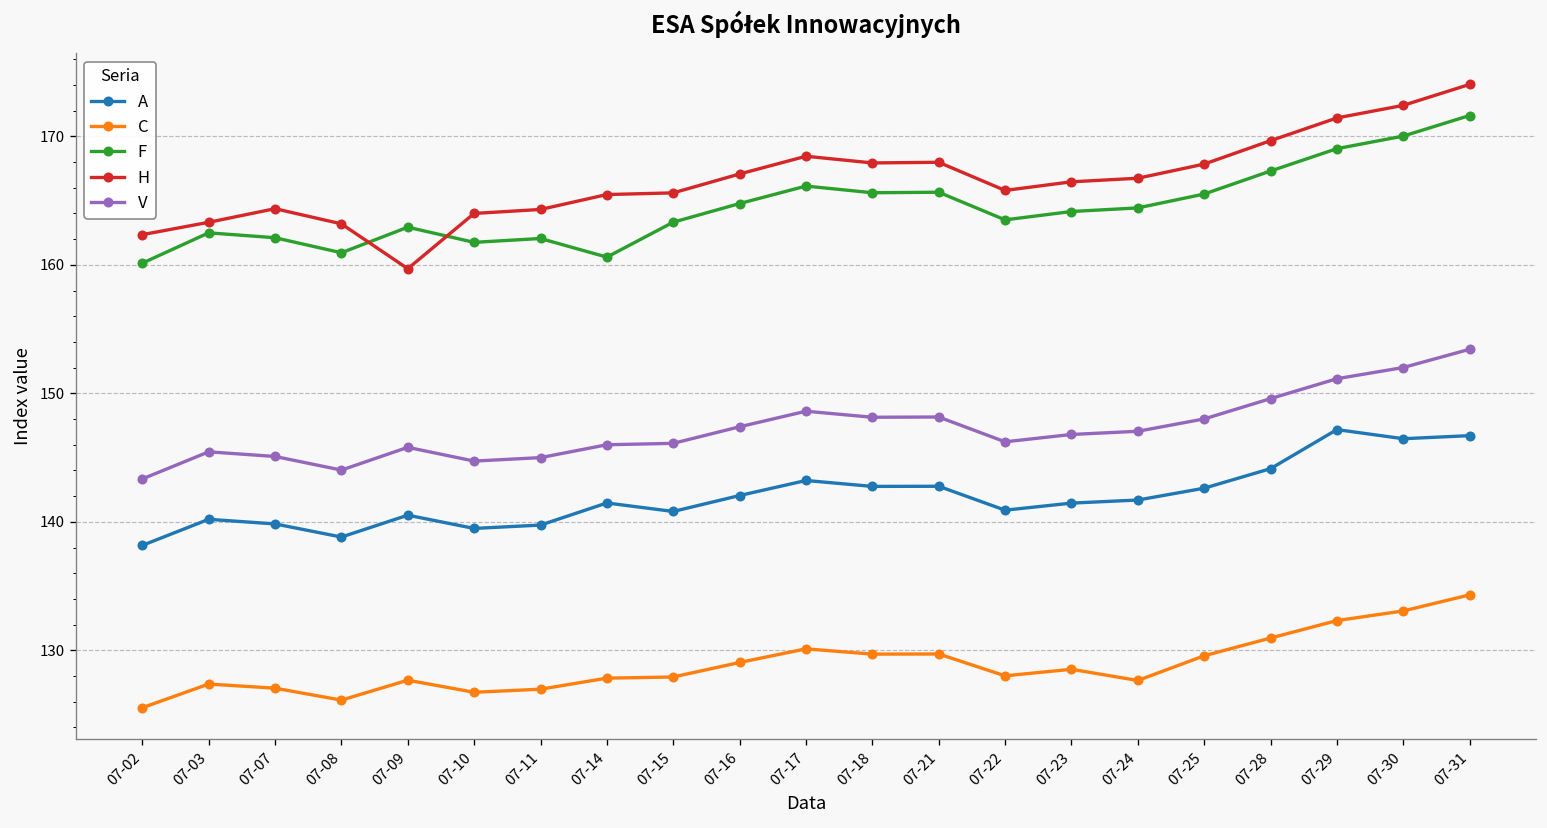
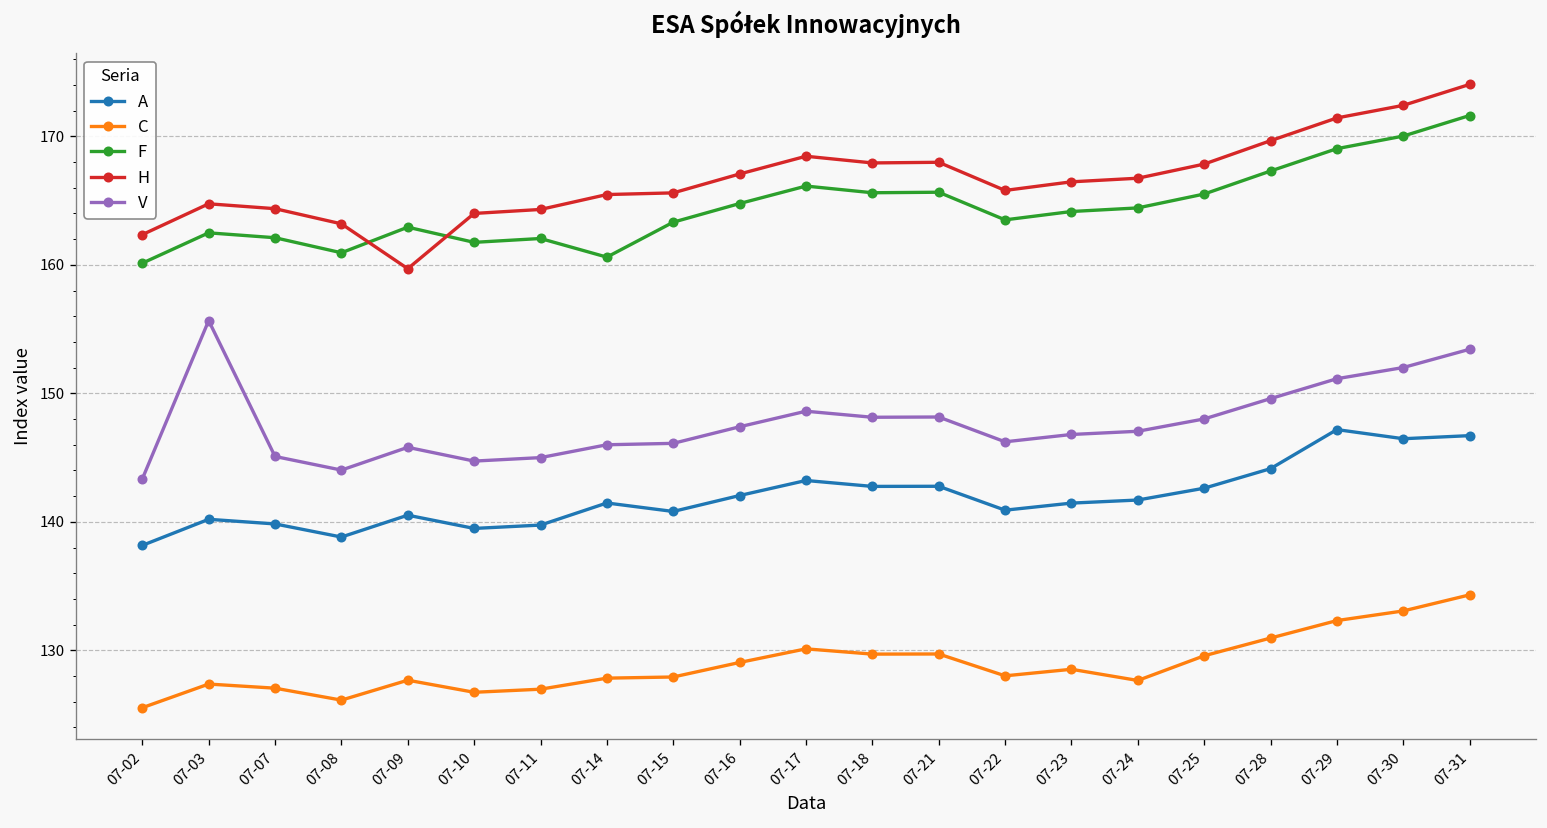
  {
    "A": {
      "07-02": 138.2,
      "07-03": 140.2,
      "07-07": 139.8,
      "07-08": 138.8,
      "07-09": 140.5,
      "07-10": 139.5,
      "07-11": 139.8,
      "07-14": 141.5,
      "07-15": 140.8,
      "07-16": 142.1,
      "07-17": 143.2,
      "07-18": 142.8,
      "07-21": 142.8,
      "07-22": 140.9,
      "07-23": 141.5,
      "07-24": 141.7,
      "07-25": 142.6,
      "07-28": 144.1,
      "07-29": 147.2,
      "07-30": 146.5,
      "07-31": 146.7
    },
    "C": {
      "07-02": 125.5,
      "07-03": 127.4,
      "07-07": 127.1,
      "07-08": 126.1,
      "07-09": 127.7,
      "07-10": 126.7,
      "07-11": 127.0,
      "07-14": 127.8,
      "07-15": 127.9,
      "07-16": 129.1,
      "07-17": 130.1,
      "07-18": 129.7,
      "07-21": 129.7,
      "07-22": 128.0,
      "07-23": 128.5,
      "07-24": 127.7,
      "07-25": 129.6,
      "07-28": 131.0,
      "07-29": 132.3,
      "07-30": 133.1,
      "07-31": 134.3
    },
    "F": {
      "07-02": 160.1,
      "07-03": 162.5,
      "07-07": 162.1,
      "07-08": 160.9,
      "07-09": 162.9,
      "07-10": 161.8,
      "07-11": 162.1,
      "07-14": 160.6,
      "07-15": 163.3,
      "07-16": 164.8,
      "07-17": 166.1,
      "07-18": 165.6,
      "07-21": 165.7,
      "07-22": 163.5,
      "07-23": 164.2,
      "07-24": 164.4,
      "07-25": 165.5,
      "07-28": 167.3,
      "07-29": 169.0,
      "07-30": 170.0,
      "07-31": 171.6
    },
    "H": {
      "07-02": 162.4,
-     "07-03": 163.3,
+     "07-03": 164.8,
      "07-07": 164.4,
      "07-08": 163.2,
      "07-09": 159.7,
      "07-10": 164.0,
      "07-11": 164.3,
      "07-14": 165.5,
      "07-15": 165.6,
      "07-16": 167.1,
      "07-17": 168.5,
      "07-18": 167.9,
      "07-21": 168.0,
      "07-22": 165.8,
      "07-23": 166.5,
      "07-24": 166.7,
      "07-25": 167.8,
      "07-28": 169.7,
      "07-29": 171.4,
      "07-30": 172.4,
      "07-31": 174.0
    },
    "V": {
      "07-02": 143.3,
-     "07-03": 145.5,
+     "07-03": 155.7,
      "07-07": 145.1,
      "07-08": 144.0,
      "07-09": 145.8,
      "07-10": 144.7,
      "07-11": 145.0,
      "07-14": 146.0,
      "07-15": 146.1,
      "07-16": 147.4,
      "07-17": 148.6,
      "07-18": 148.1,
      "07-21": 148.2,
      "07-22": 146.2,
      "07-23": 146.8,
      "07-24": 147.1,
      "07-25": 148.0,
      "07-28": 149.6,
      "07-29": 151.1,
      "07-30": 152.0,
      "07-31": 153.4
    }
  }
